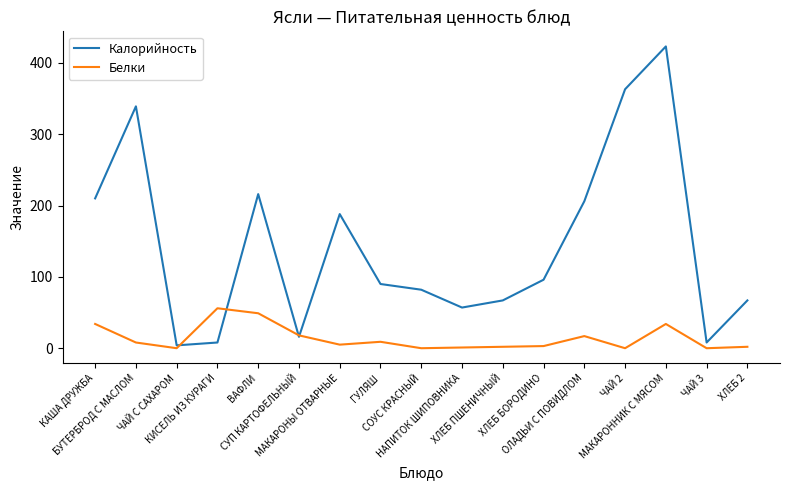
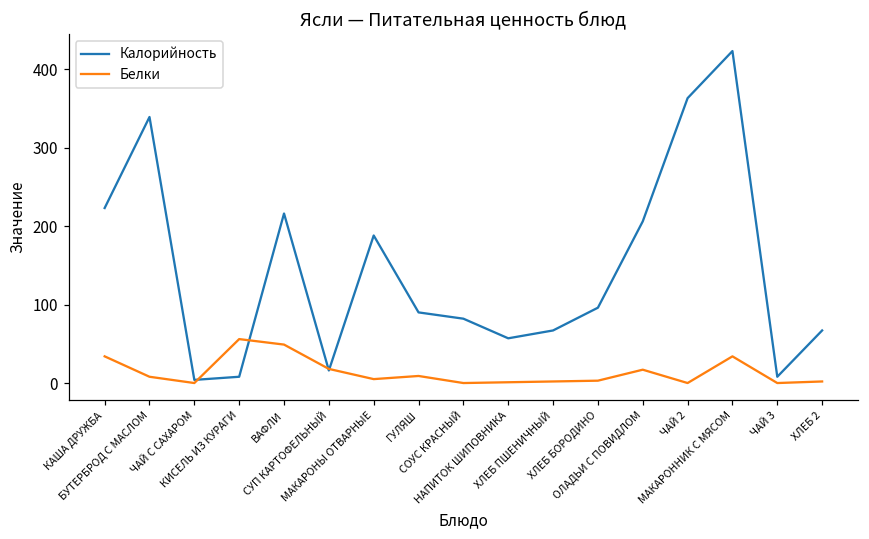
  {
    "Калорийность": {
-     "КАША ДРУЖБА": 210,
+     "КАША ДРУЖБА": 220,
      "БУТЕРБРОД С МАСЛОМ": 340,
      "ЧАЙ С САХАРОМ": 0,
      "КИСЕЛЬ ИЗ КУРАГИ": 10,
      "ВАФЛИ": 220,
      "МАКАРОНЫ ОТВАРНЫЕ": 190,
      "ГУЛЯШ": 90,
      "СОУС КРАСНЫЙ": 80,
      "НАПИТОК ШИПОВНИКА": 60,
      "ХЛЕБ ПШЕНИЧНЫЙ": 70,
      "ХЛЕБ БОРОДИНО": 100,
      "ОЛАДЬИ С ПОВИДЛОМ": 210,
      "ЧАЙ 2": 360,
      "МАКАРОННИК С МЯСОМ": 420,
      "ЧАЙ 3": 10,
      "ХЛЕБ 2": 70
    },
    "Белки": {
      "КАША ДРУЖБА": 30,
      "БУТЕРБРОД С МАСЛОМ": 10,
      "ЧАЙ С САХАРОМ": 0,
      "КИСЕЛЬ ИЗ КУРАГИ": 60,
      "ВАФЛИ": 50,
      "МАКАРОНЫ ОТВАРНЫЕ": 10,
      "ГУЛЯШ": 10,
      "СОУС КРАСНЫЙ": 0,
      "НАПИТОК ШИПОВНИКА": 0,
      "ХЛЕБ ПШЕНИЧНЫЙ": 0,
      "ХЛЕБ БОРОДИНО": 0,
      "ОЛАДЬИ С ПОВИДЛОМ": 20,
      "ЧАЙ 2": 0,
      "МАКАРОННИК С МЯСОМ": 30,
      "ЧАЙ 3": 0,
      "ХЛЕБ 2": 0
    }
  }
